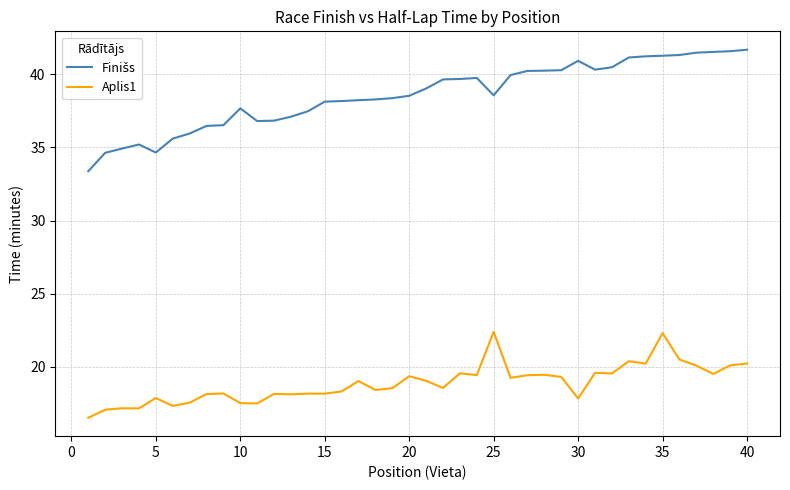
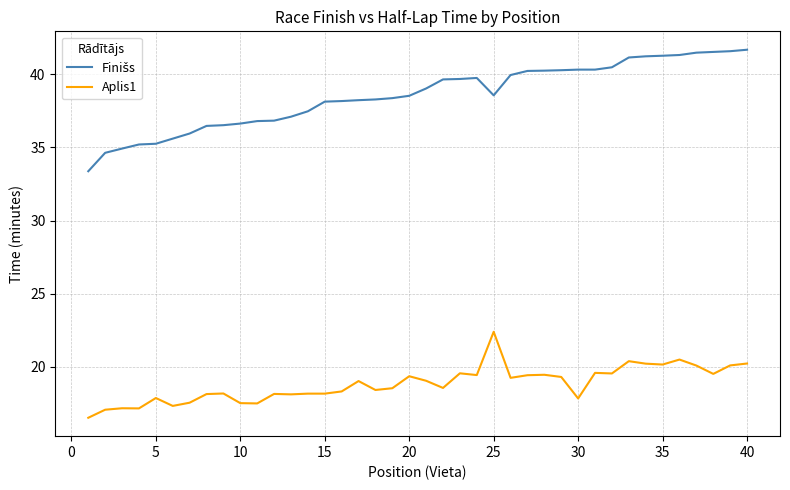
  {
    "Finišs": {
-     "5": 34.7,
-     "10": 37.7,
+     "5": 35.3,
+     "10": 36.6,
      "15": 38.1,
      "20": 38.5,
      "25": 38.6,
-     "30": 40.9,
+     "30": 40.3,
      "35": 41.3,
      "40": 41.7
    },
    "Aplis1": {
      "5": 17.9,
      "10": 17.5,
      "15": 18.2,
      "20": 19.4,
      "25": 22.4,
      "30": 17.8,
-     "35": 22.3,
+     "35": 20.2,
      "40": 20.2
    }
  }
